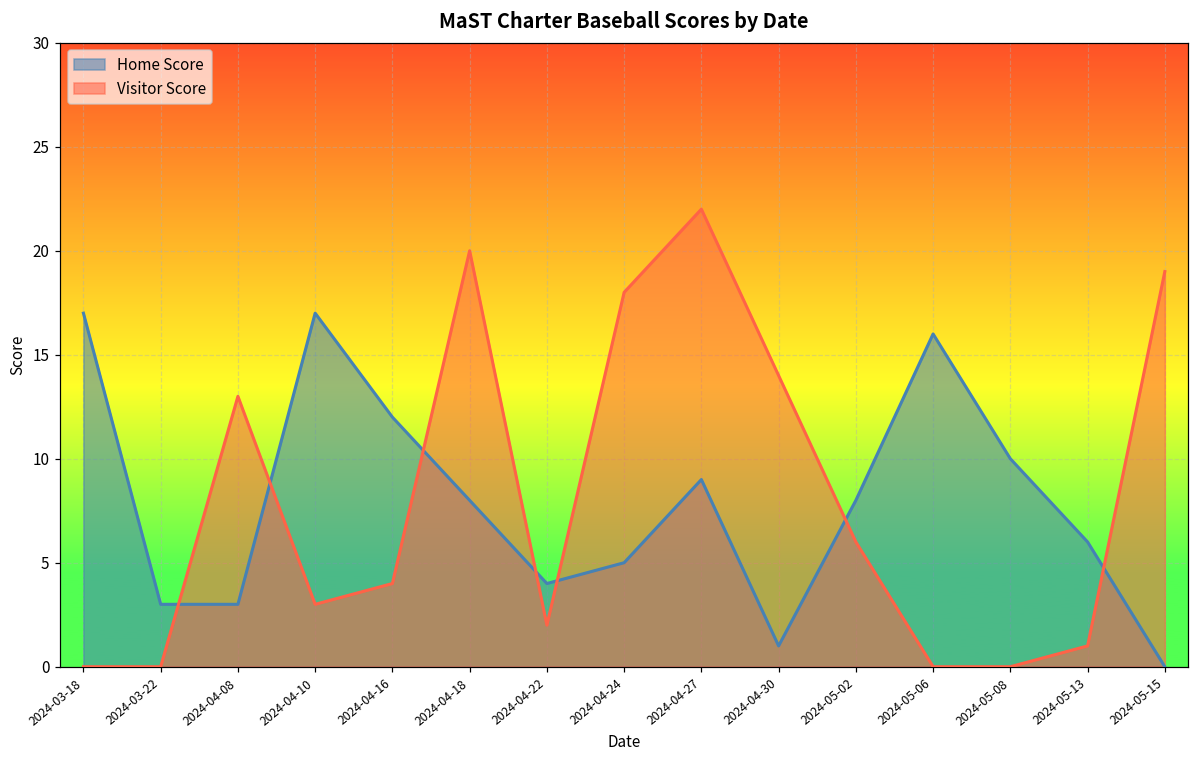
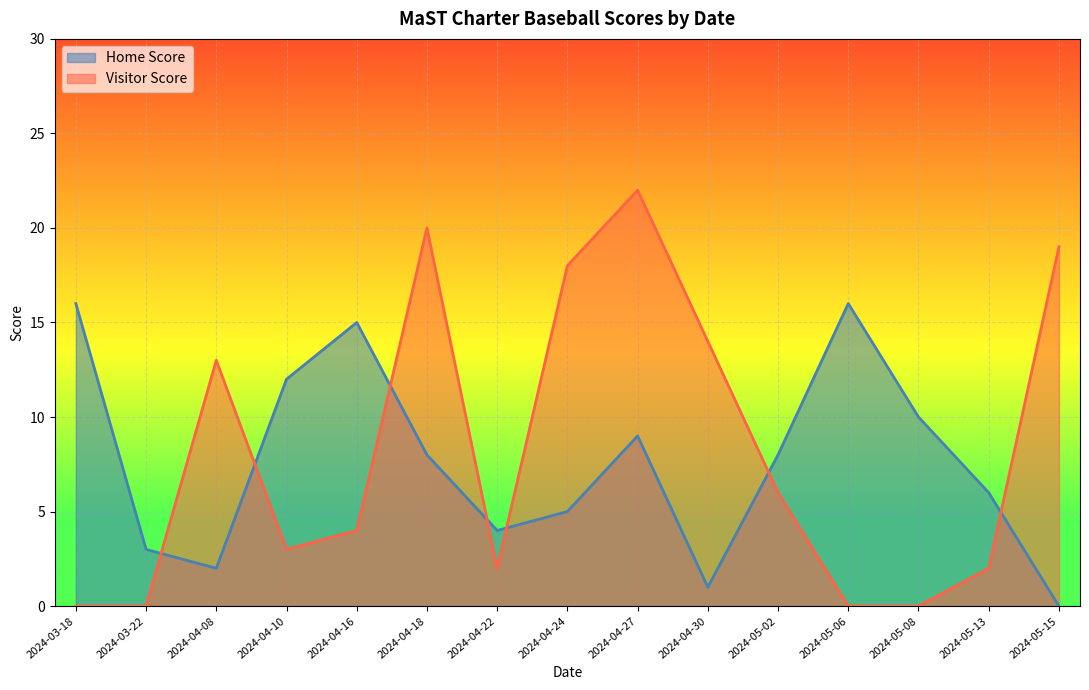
  {
    "Home Score": {
-     "2024-03-18": 17,
+     "2024-03-18": 16,
      "2024-03-22": 3,
-     "2024-04-08": 3,
-     "2024-04-10": 17,
-     "2024-04-16": 12,
+     "2024-04-08": 2,
+     "2024-04-10": 12,
+     "2024-04-16": 15,
      "2024-04-18": 8,
      "2024-04-22": 4,
      "2024-04-24": 5,
      "2024-04-27": 9,
      "2024-04-30": 1,
      "2024-05-02": 8,
      "2024-05-06": 16,
      "2024-05-08": 10,
      "2024-05-13": 6,
      "2024-05-15": 0
    },
    "Visitor Score": {
      "2024-03-18": 0,
      "2024-03-22": 0,
      "2024-04-08": 13,
      "2024-04-10": 3,
      "2024-04-16": 4,
      "2024-04-18": 20,
      "2024-04-22": 2,
      "2024-04-24": 18,
      "2024-04-27": 22,
      "2024-04-30": 14,
      "2024-05-02": 6,
      "2024-05-06": 0,
      "2024-05-08": 0,
-     "2024-05-13": 1,
+     "2024-05-13": 2,
      "2024-05-15": 19
    }
  }
